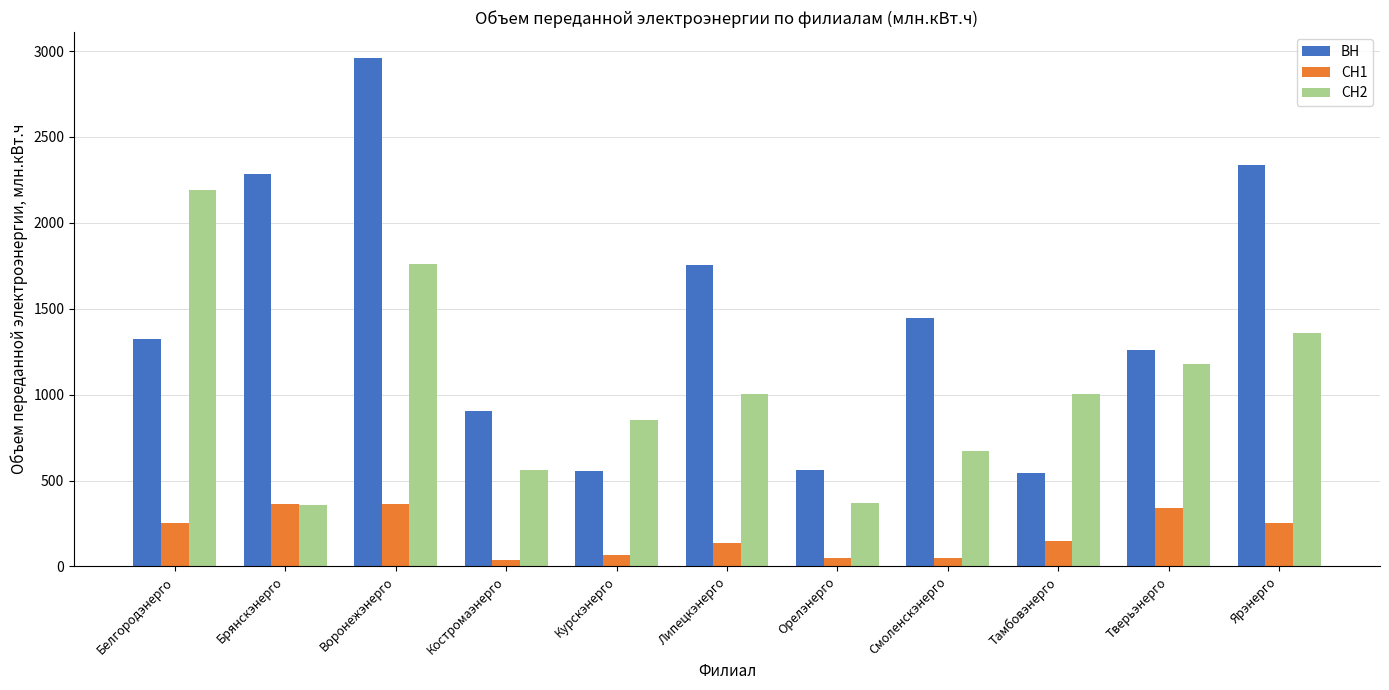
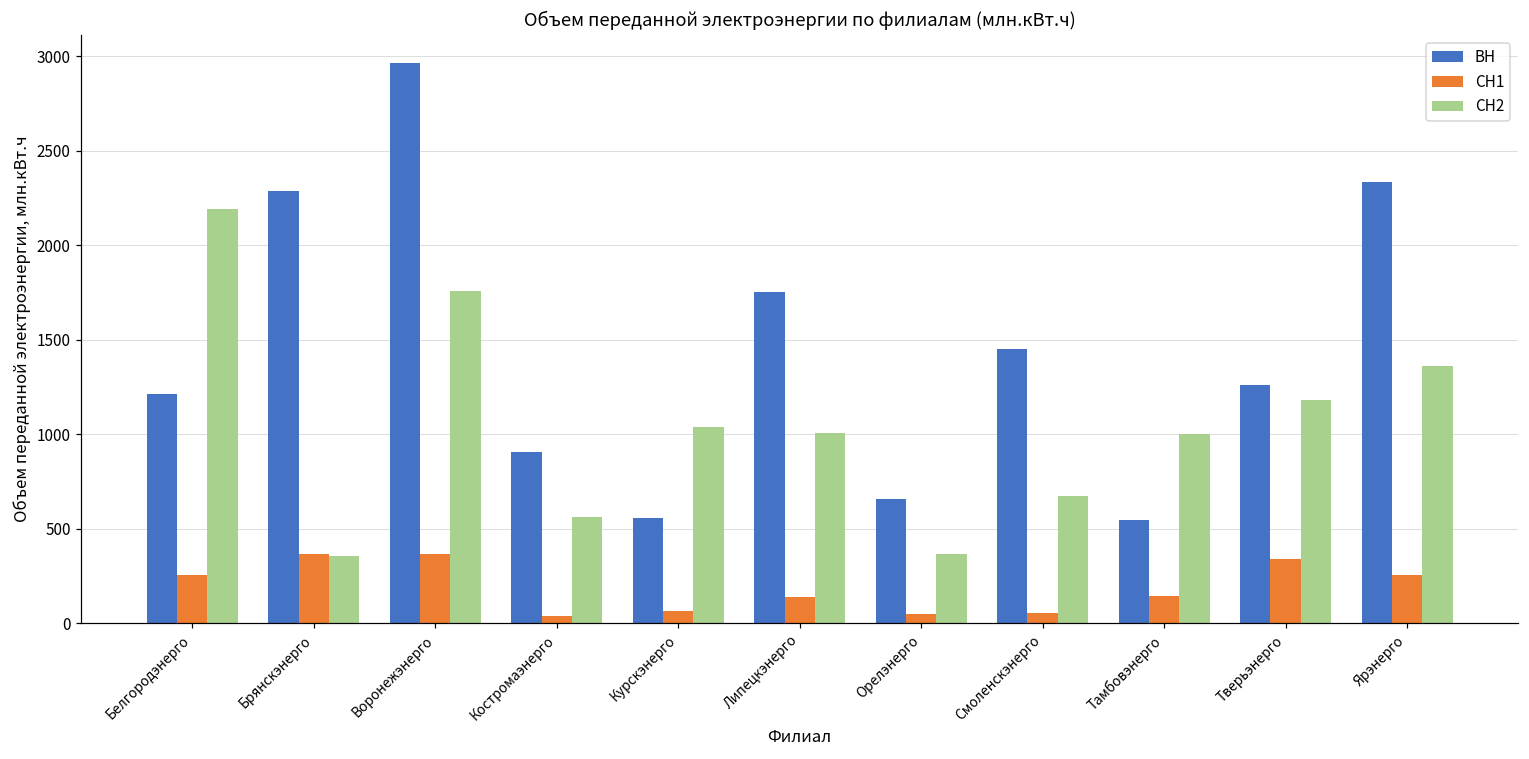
  {
    "ВН": {
-     "Белгородэнерго": 1320,
+     "Белгородэнерго": 1210,
      "Брянскэнерго": 2280,
      "Воронежэнерго": 2960,
      "Костромаэнерго": 910,
      "Курскэнерго": 560,
      "Липецкэнерго": 1750,
-     "Орелэнерго": 560,
+     "Орелэнерго": 660,
      "Смоленскэнерго": 1450,
      "Тамбовэнерго": 540,
      "Тверьэнерго": 1260,
      "Ярэнерго": 2330
    },
    "СН1": {
      "Белгородэнерго": 250,
      "Брянскэнерго": 370,
      "Воронежэнерго": 360,
      "Костромаэнерго": 40,
      "Курскэнерго": 60,
      "Липецкэнерго": 140,
      "Орелэнерго": 50,
      "Смоленскэнерго": 50,
      "Тамбовэнерго": 150,
      "Тверьэнерго": 340,
      "Ярэнерго": 250
    },
    "СН2": {
      "Белгородэнерго": 2190,
      "Брянскэнерго": 360,
      "Воронежэнерго": 1760,
      "Костромаэнерго": 560,
-     "Курскэнерго": 850,
+     "Курскэнерго": 1040,
      "Липецкэнерго": 1000,
      "Орелэнерго": 370,
      "Смоленскэнерго": 670,
      "Тамбовэнерго": 1000,
      "Тверьэнерго": 1180,
      "Ярэнерго": 1360
    }
  }
